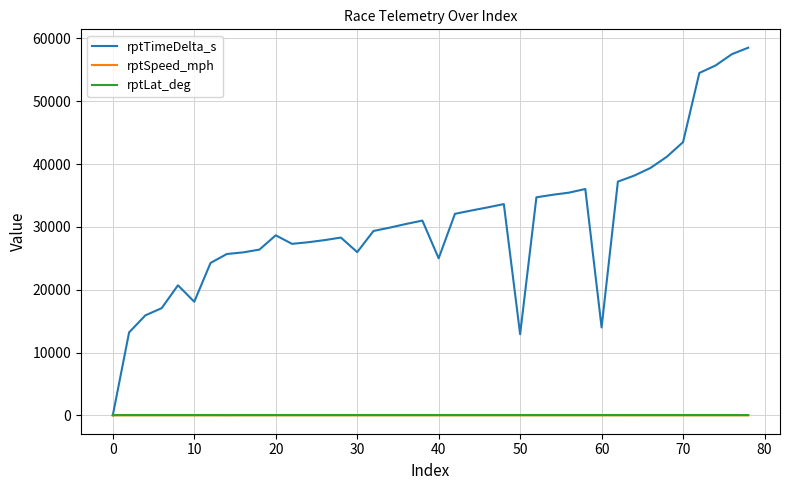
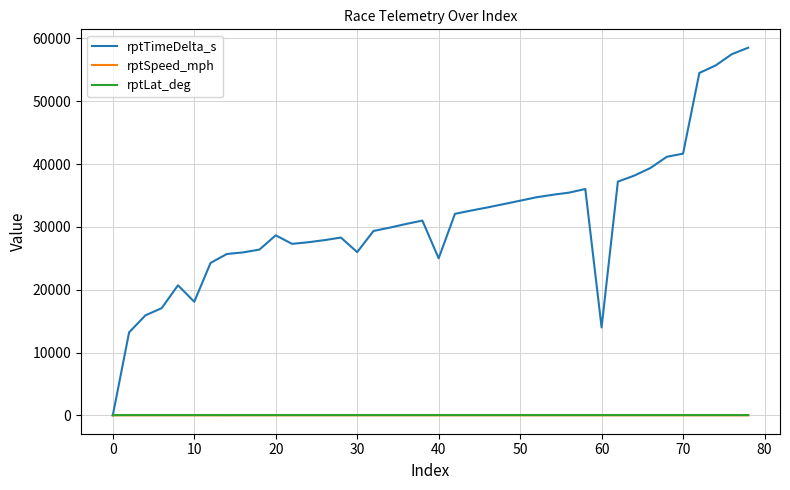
  {
    "rptTimeDelta_s": {
      "10": 18000,
      "20": 29000,
      "30": 26000,
      "40": 25000,
-     "50": 13000,
+     "50": 34000,
      "60": 14000,
-     "70": 43000
+     "70": 42000
    },
    "rptLat_deg": {
      "10": 0,
      "20": 0,
      "30": 0,
      "40": 0,
      "50": 0,
      "60": 0,
      "70": 0
    }
  }
